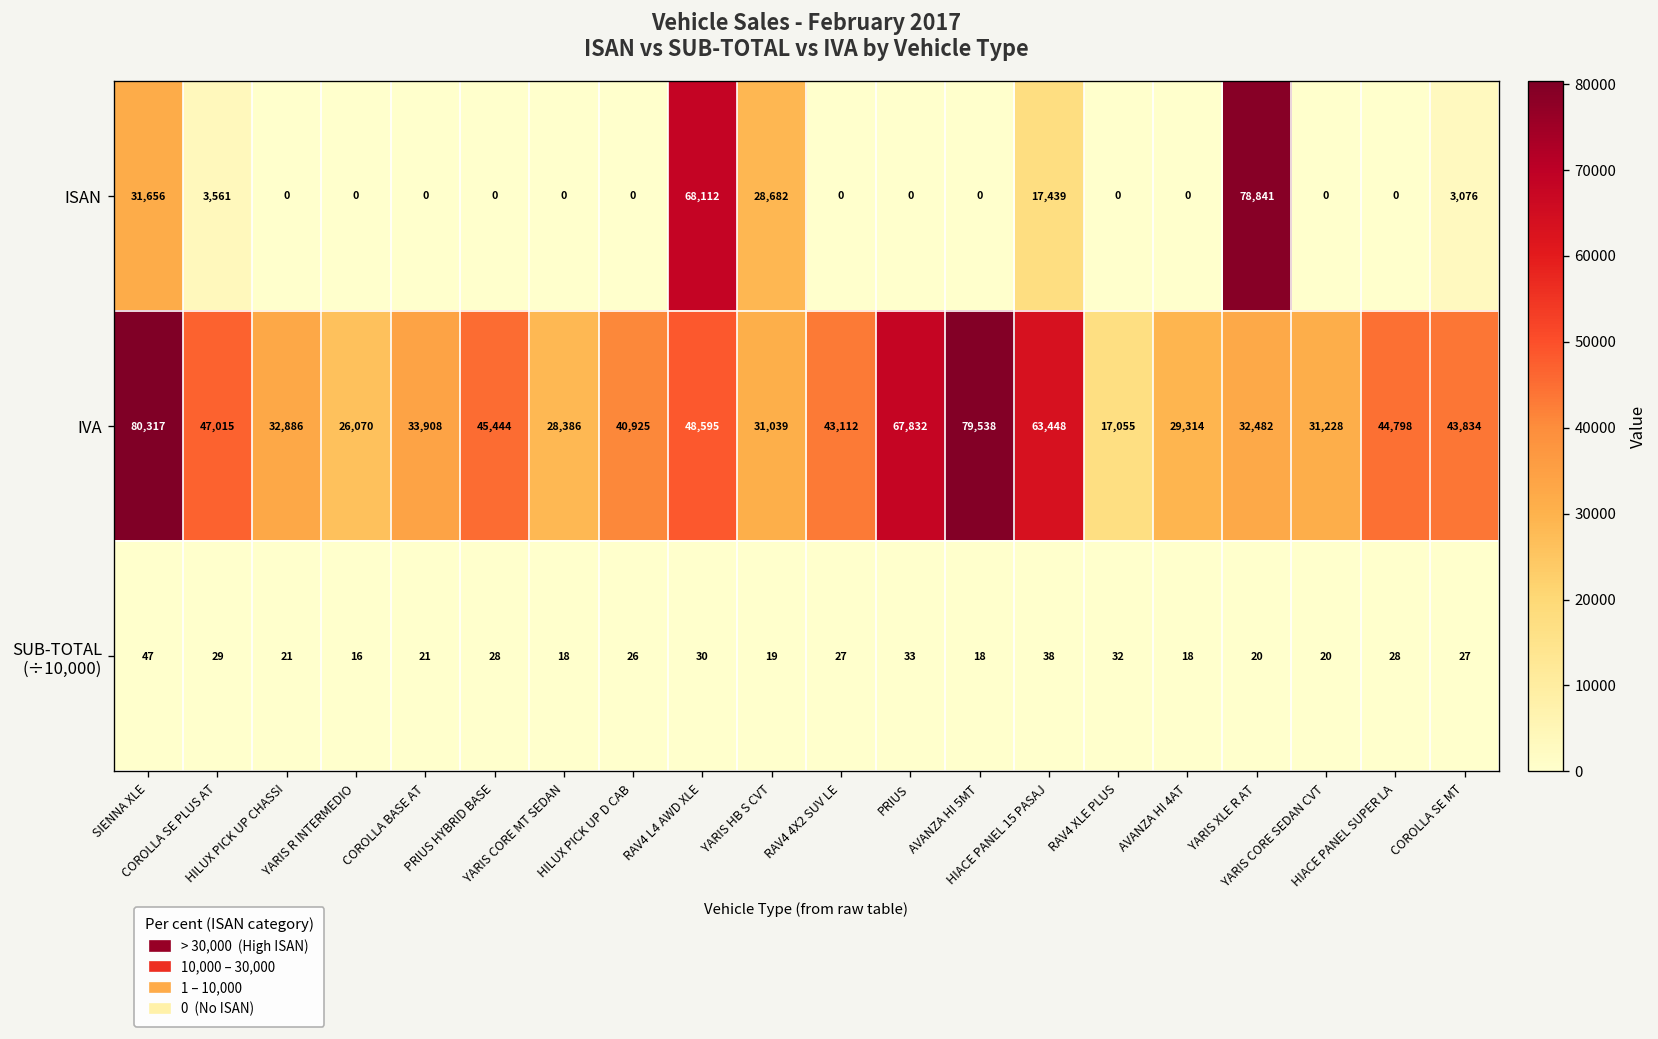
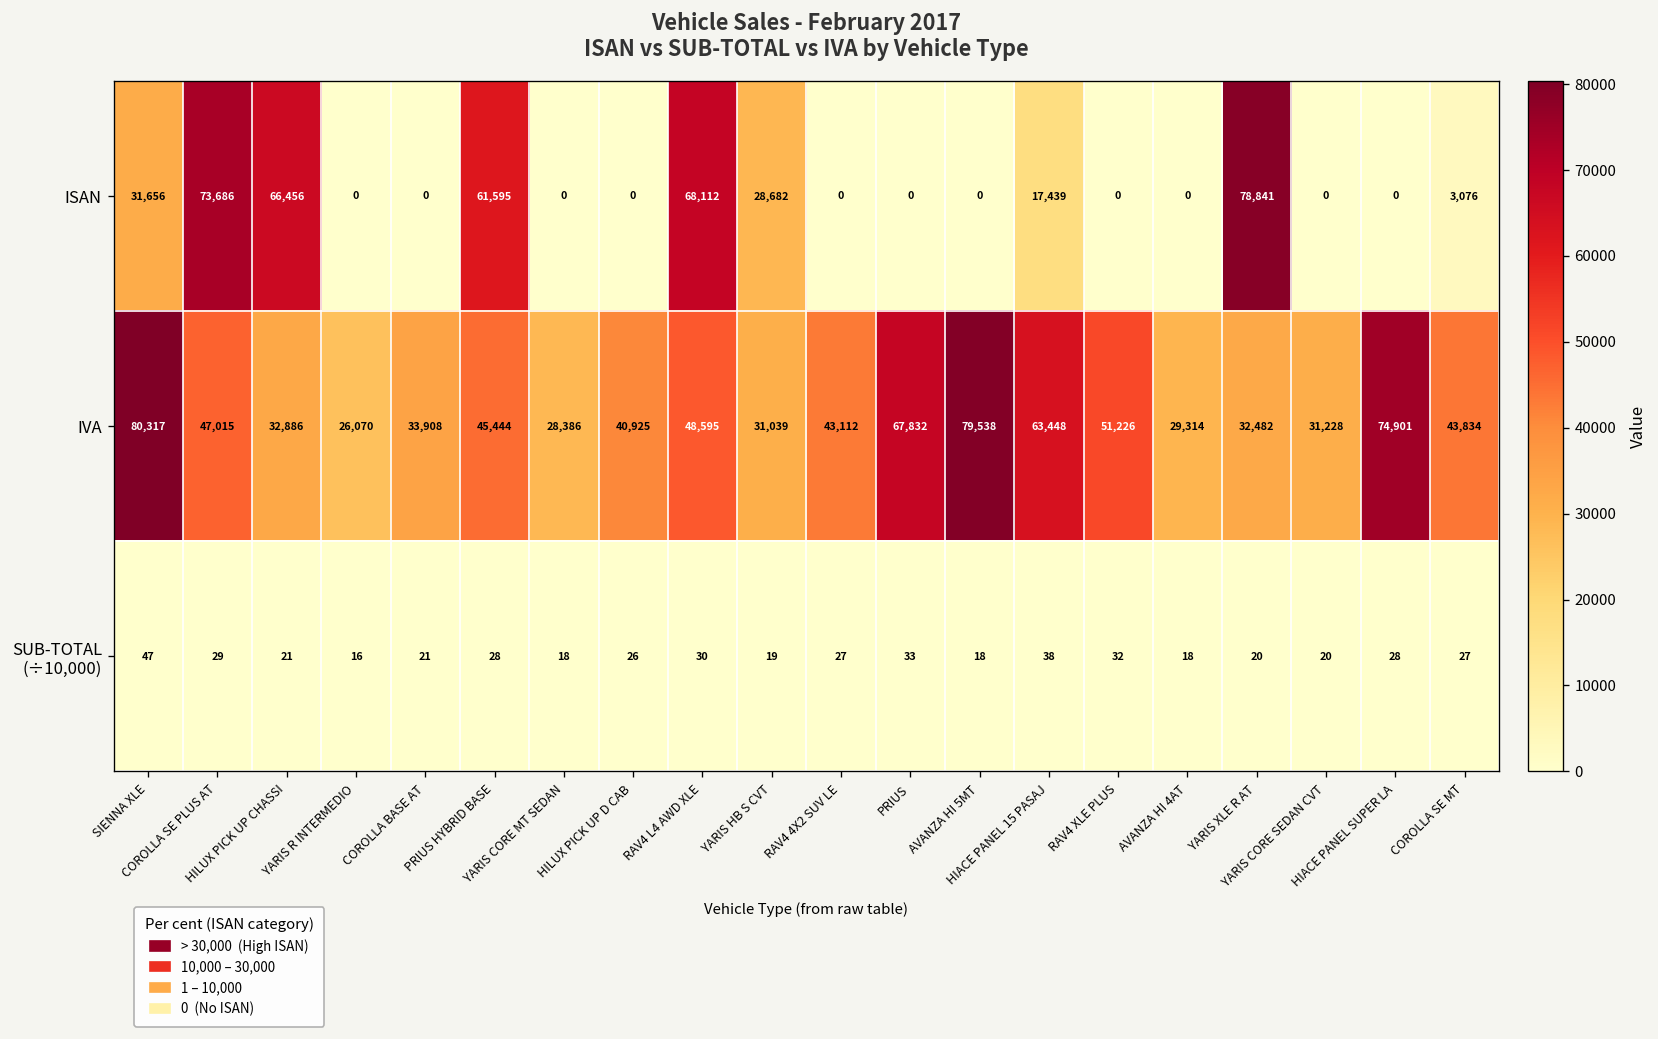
  {
    "ISAN": {
      "SIENNA XLE": "31,656",
-     "COROLLA SE PLUS AT": "3,561",
-     "HILUX PICK UP CHASSI": "0",
+     "COROLLA SE PLUS AT": "73,686",
+     "HILUX PICK UP CHASSI": "66,456",
      "YARIS R INTERMEDIO": "0",
      "COROLLA BASE AT": "0",
-     "PRIUS HYBRID BASE": "0",
+     "PRIUS HYBRID BASE": "61,595",
      "YARIS CORE MT SEDAN": "0",
      "HILUX PICK UP D CAB": "0",
      "RAV4 L4 AWD XLE": "68,112",
      "YARIS HB S CVT": "28,682",
      "RAV4 4X2 SUV LE": "0",
      "PRIUS": "0",
      "AVANZA HI 5MT": "0",
      "HIACE PANEL 15 PASAJ": "17,439",
      "RAV4 XLE PLUS": "0",
      "AVANZA HI 4AT": "0",
      "YARIS XLE R AT": "78,841",
      "YARIS CORE SEDAN CVT": "0",
      "HIACE PANEL SUPER LA": "0",
      "COROLLA SE MT": "3,076"
    },
    "IVA": {
      "SIENNA XLE": "80,317",
      "COROLLA SE PLUS AT": "47,015",
      "HILUX PICK UP CHASSI": "32,886",
      "YARIS R INTERMEDIO": "26,070",
      "COROLLA BASE AT": "33,908",
      "PRIUS HYBRID BASE": "45,444",
      "YARIS CORE MT SEDAN": "28,386",
      "HILUX PICK UP D CAB": "40,925",
      "RAV4 L4 AWD XLE": "48,595",
      "YARIS HB S CVT": "31,039",
      "RAV4 4X2 SUV LE": "43,112",
      "PRIUS": "67,832",
      "AVANZA HI 5MT": "79,538",
      "HIACE PANEL 15 PASAJ": "63,448",
-     "RAV4 XLE PLUS": "17,055",
+     "RAV4 XLE PLUS": "51,226",
      "AVANZA HI 4AT": "29,314",
      "YARIS XLE R AT": "32,482",
      "YARIS CORE SEDAN CVT": "31,228",
-     "HIACE PANEL SUPER LA": "44,798",
+     "HIACE PANEL SUPER LA": "74,901",
      "COROLLA SE MT": "43,834"
    },
    "SUB-TOTAL (÷10,000)": {
      "SIENNA XLE": "47",
      "COROLLA SE PLUS AT": "29",
      "HILUX PICK UP CHASSI": "21",
      "YARIS R INTERMEDIO": "16",
      "COROLLA BASE AT": "21",
      "PRIUS HYBRID BASE": "28",
      "YARIS CORE MT SEDAN": "18",
      "HILUX PICK UP D CAB": "26",
      "RAV4 L4 AWD XLE": "30",
      "YARIS HB S CVT": "19",
      "RAV4 4X2 SUV LE": "27",
      "PRIUS": "33",
      "AVANZA HI 5MT": "18",
      "HIACE PANEL 15 PASAJ": "38",
      "RAV4 XLE PLUS": "32",
      "AVANZA HI 4AT": "18",
      "YARIS XLE R AT": "20",
      "YARIS CORE SEDAN CVT": "20",
      "HIACE PANEL SUPER LA": "28",
      "COROLLA SE MT": "27"
    }
  }
